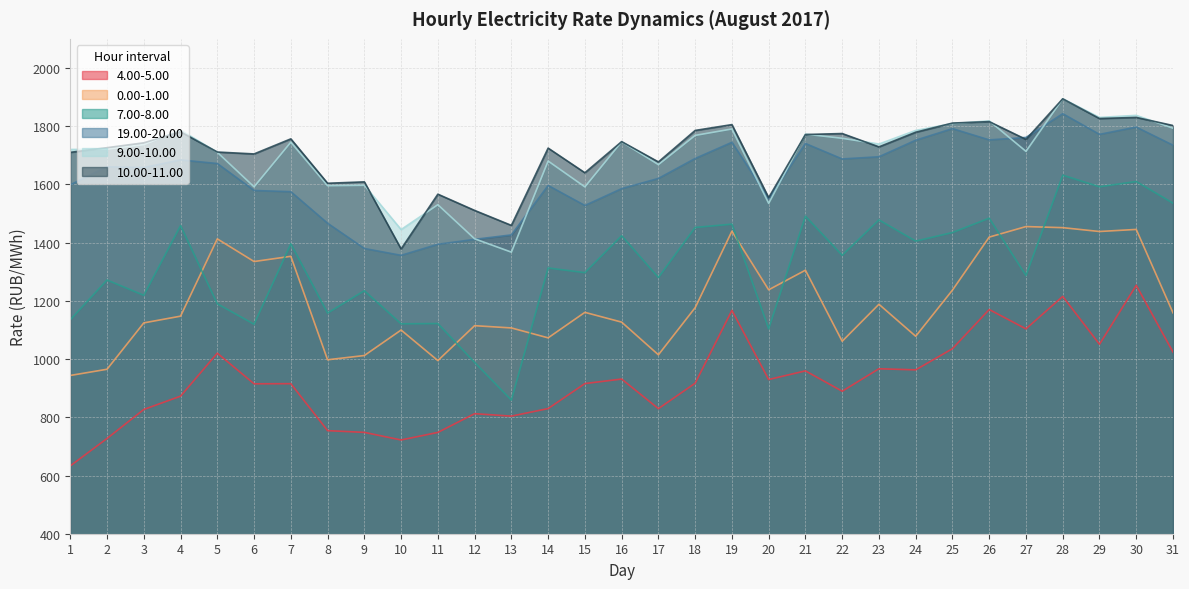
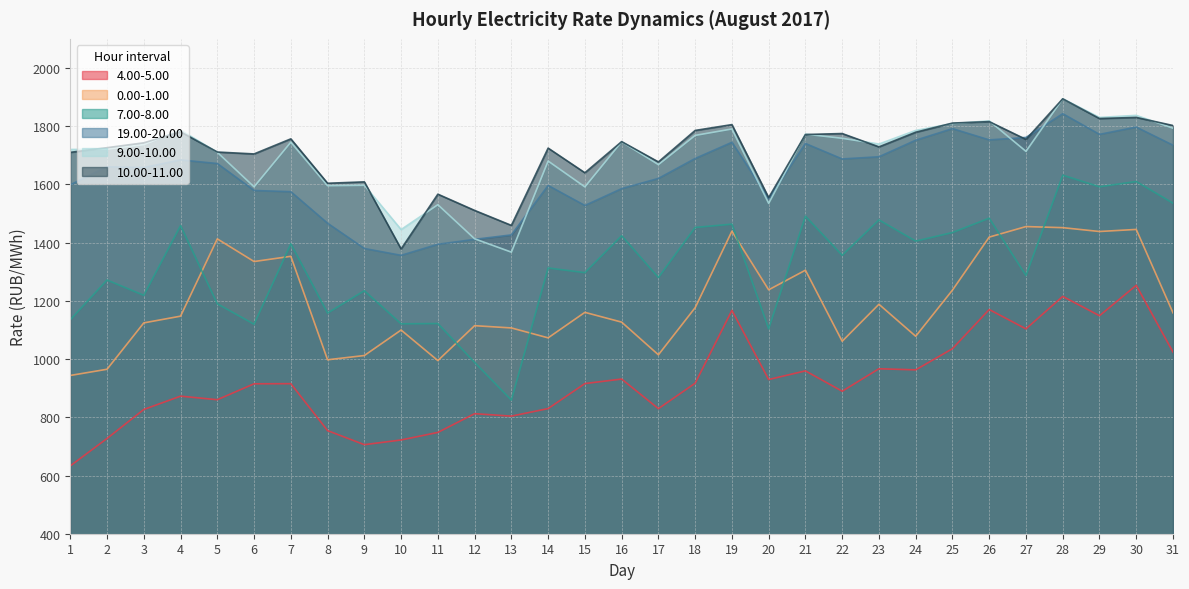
  {
    "4.00-5.00": {
      "1": 630,
      "2": 730,
      "3": 830,
      "4": 870,
-     "5": 1020,
+     "5": 860,
      "6": 920,
      "7": 920,
      "8": 750,
-     "9": 750,
+     "9": 710,
      "10": 720,
      "11": 750,
      "12": 810,
      "13": 800,
      "14": 830,
      "15": 920,
      "16": 930,
      "17": 830,
      "18": 920,
      "19": 1170,
      "20": 930,
      "21": 960,
      "22": 890,
      "23": 970,
      "24": 960,
      "25": 1040,
      "26": 1170,
      "27": 1100,
      "28": 1220,
-     "29": 1050,
+     "29": 1150,
      "30": 1250,
      "31": 1020
    },
    "0.00-1.00": {
      "1": 940,
      "2": 960,
      "3": 1120,
      "4": 1150,
      "5": 1410,
      "6": 1340,
      "7": 1350,
      "8": 1000,
      "9": 1010,
      "10": 1100,
      "11": 990,
      "12": 1110,
      "13": 1110,
      "14": 1070,
      "15": 1160,
      "16": 1130,
      "17": 1010,
      "18": 1180,
      "19": 1440,
      "20": 1240,
      "21": 1310,
      "22": 1060,
      "23": 1190,
      "24": 1080,
      "25": 1240,
      "26": 1420,
      "27": 1460,
      "28": 1450,
      "29": 1440,
      "30": 1450,
      "31": 1160
    },
    "9.00-10.00": {
      "1": 1720,
      "6": 1590,
      "7": 1740,
      "9": 1600,
      "10": 1440,
      "11": 1530,
      "13": 1370,
      "14": 1680,
      "15": 1590,
      "17": 1670,
      "18": 1770,
      "19": 1790,
      "20": 1530,
      "22": 1760,
      "23": 1740,
      "27": 1710,
      "31": 1790
    },
    "10.00-11.00": {
      "1": 1710,
      "6": 1700,
      "7": 1760,
      "9": 1610,
      "10": 1380,
      "11": 1570,
      "12": 1510,
      "13": 1460,
      "14": 1720,
      "15": 1640,
      "17": 1680,
      "18": 1790,
      "19": 1810,
      "22": 1770,
      "23": 1730,
      "31": 1800
    }
  }
